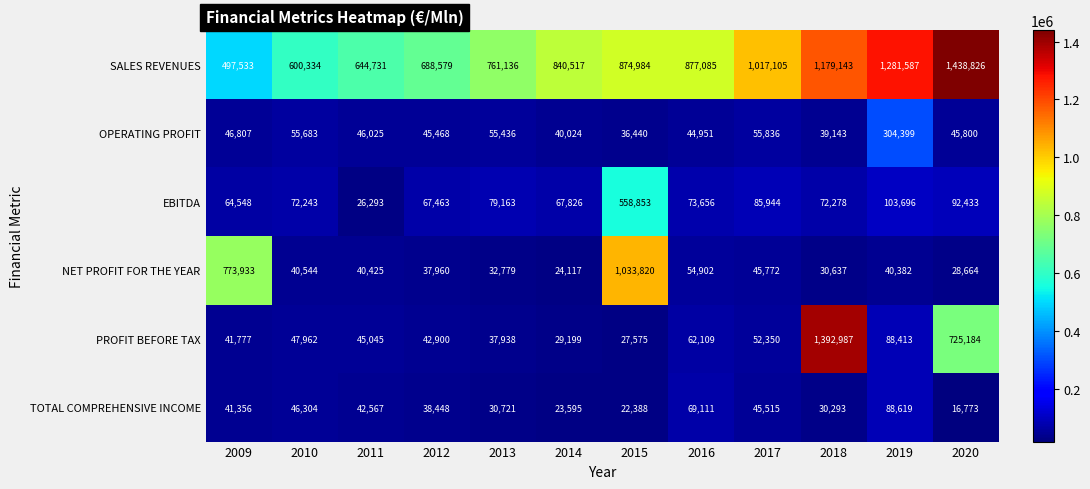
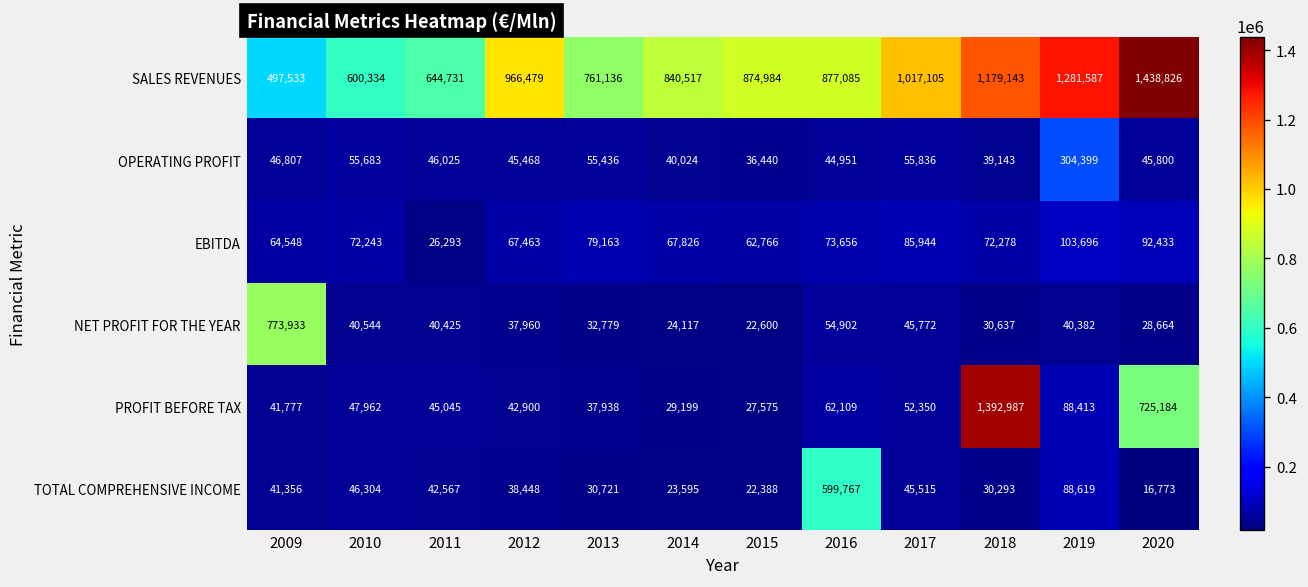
  {
    "SALES REVENUES": {
      "2009": "497,533",
      "2010": "600,334",
      "2011": "644,731",
-     "2012": "688,579",
+     "2012": "966,479",
      "2013": "761,136",
      "2014": "840,517",
      "2015": "874,984",
      "2016": "877,085",
      "2017": "1,017,105",
      "2018": "1,179,143",
      "2019": "1,281,587",
      "2020": "1,438,826"
    },
    "OPERATING PROFIT": {
      "2009": "46,807",
      "2010": "55,683",
      "2011": "46,025",
      "2012": "45,468",
      "2013": "55,436",
      "2014": "40,024",
      "2015": "36,440",
      "2016": "44,951",
      "2017": "55,836",
      "2018": "39,143",
      "2019": "304,399",
      "2020": "45,800"
    },
    "EBITDA": {
      "2009": "64,548",
      "2010": "72,243",
      "2011": "26,293",
      "2012": "67,463",
      "2013": "79,163",
      "2014": "67,826",
-     "2015": "558,853",
+     "2015": "62,766",
      "2016": "73,656",
      "2017": "85,944",
      "2018": "72,278",
      "2019": "103,696",
      "2020": "92,433"
    },
    "NET PROFIT FOR THE YEAR": {
      "2009": "773,933",
      "2010": "40,544",
      "2011": "40,425",
      "2012": "37,960",
      "2013": "32,779",
      "2014": "24,117",
-     "2015": "1,033,820",
+     "2015": "22,600",
      "2016": "54,902",
      "2017": "45,772",
      "2018": "30,637",
      "2019": "40,382",
      "2020": "28,664"
    },
    "PROFIT BEFORE TAX": {
      "2009": "41,777",
      "2010": "47,962",
      "2011": "45,045",
      "2012": "42,900",
      "2013": "37,938",
      "2014": "29,199",
      "2015": "27,575",
      "2016": "62,109",
      "2017": "52,350",
      "2018": "1,392,987",
      "2019": "88,413",
      "2020": "725,184"
    },
    "TOTAL COMPREHENSIVE INCOME": {
      "2009": "41,356",
      "2010": "46,304",
      "2011": "42,567",
      "2012": "38,448",
      "2013": "30,721",
      "2014": "23,595",
      "2015": "22,388",
-     "2016": "69,111",
+     "2016": "599,767",
      "2017": "45,515",
      "2018": "30,293",
      "2019": "88,619",
      "2020": "16,773"
    }
  }
